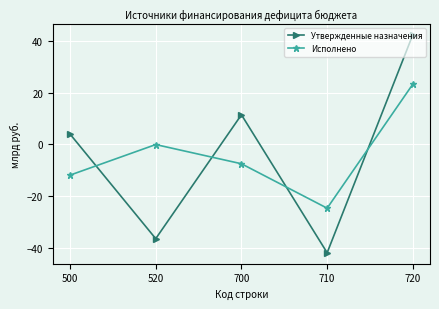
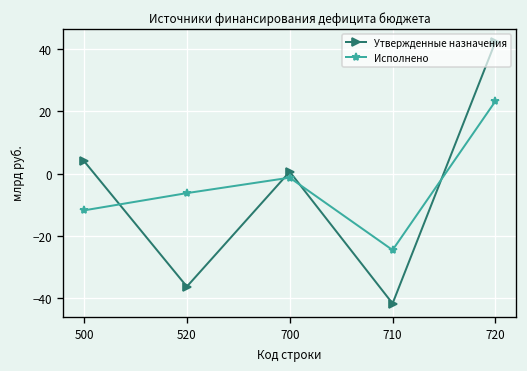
  {
    "Утвержденные назначения": {
      "500": 4,
      "520": -36,
-     "700": 11,
+     "700": 1,
      "710": -42
    },
    "Исполнено": {
      "500": -12,
-     "520": 0,
-     "700": -7,
+     "520": -6,
+     "700": -1,
      "710": -25,
      "720": 23
    }
  }
